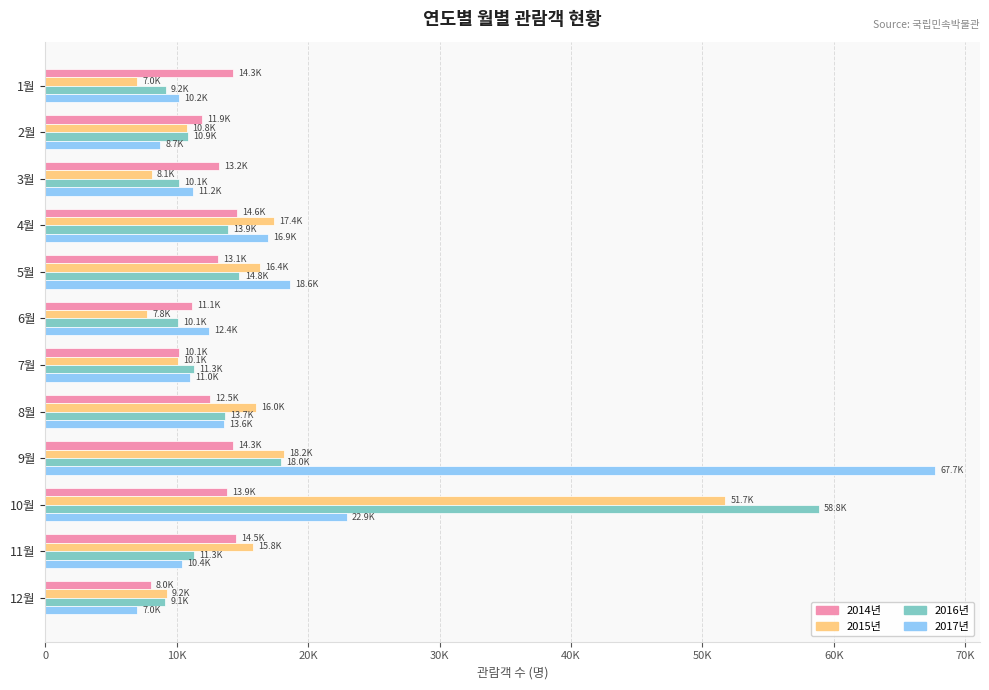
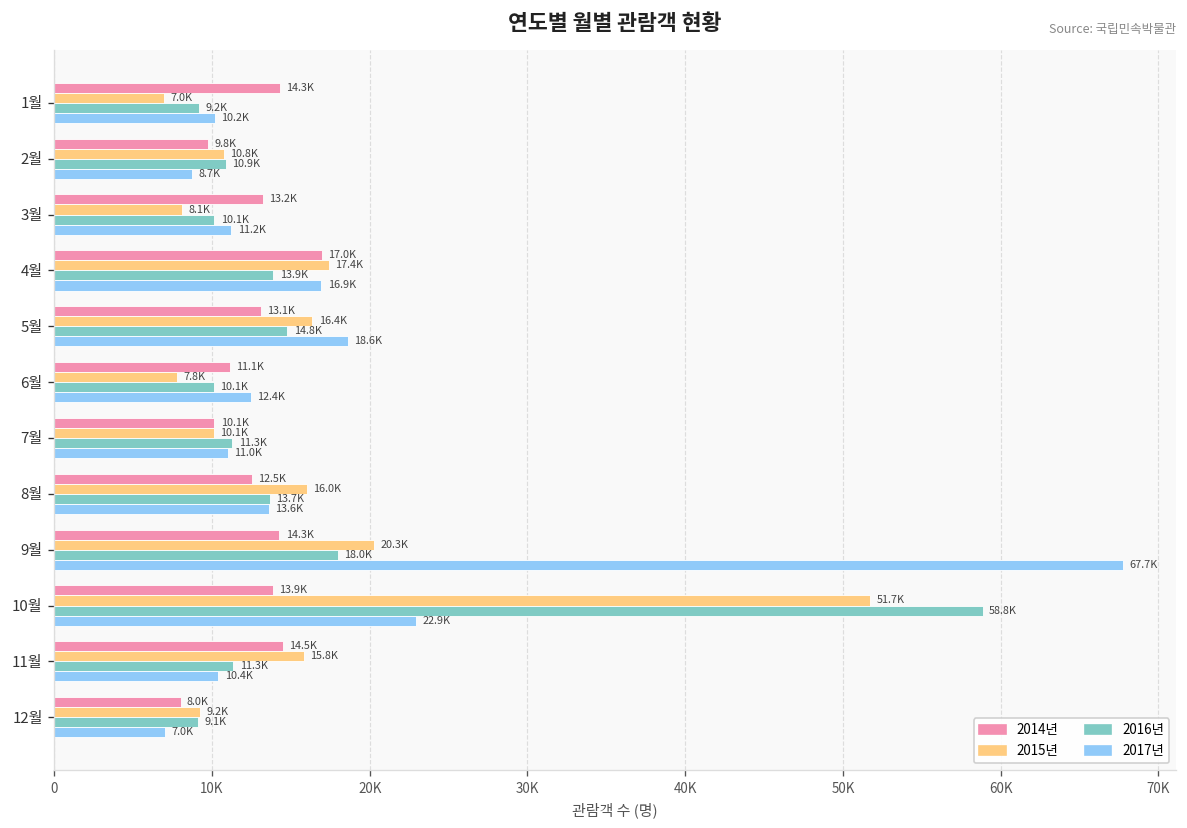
  {
    "2014년": {
      "1월": "14.3K",
-     "2월": "11.9K",
+     "2월": "9.8K",
      "3월": "13.2K",
-     "4월": "14.6K",
+     "4월": "17.0K",
      "5월": "13.1K",
      "6월": "11.1K",
      "7월": "10.1K",
      "8월": "12.5K",
      "9월": "14.3K",
      "10월": "13.9K",
      "11월": "14.5K",
      "12월": "8.0K"
    },
    "2015년": {
      "1월": "7.0K",
      "2월": "10.8K",
      "3월": "8.1K",
      "4월": "17.4K",
      "5월": "16.4K",
      "6월": "7.8K",
      "7월": "10.1K",
      "8월": "16.0K",
-     "9월": "18.2K",
+     "9월": "20.3K",
      "10월": "51.7K",
      "11월": "15.8K",
      "12월": "9.2K"
    }
  }
